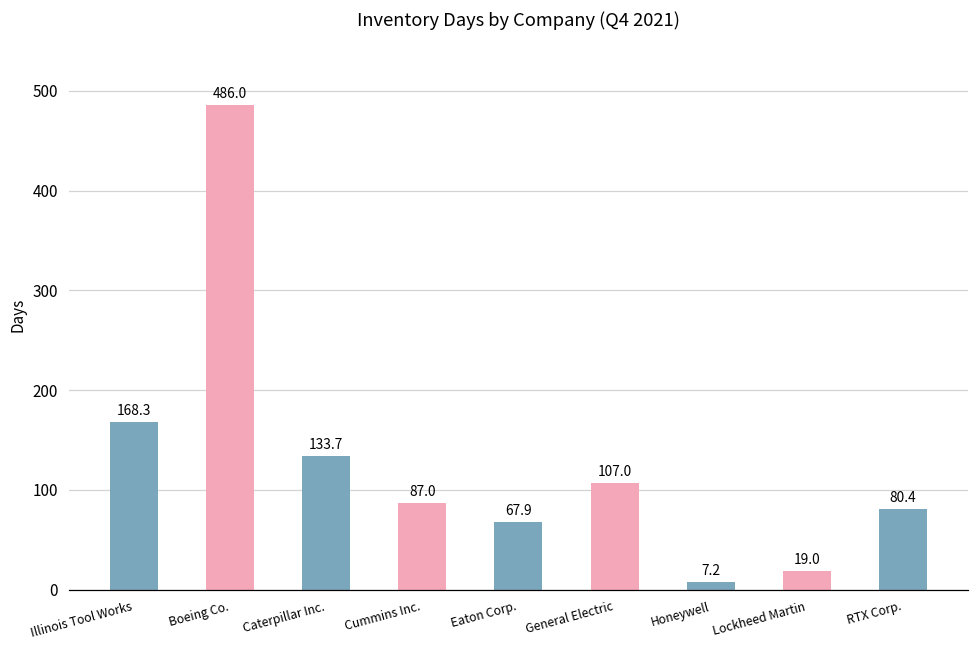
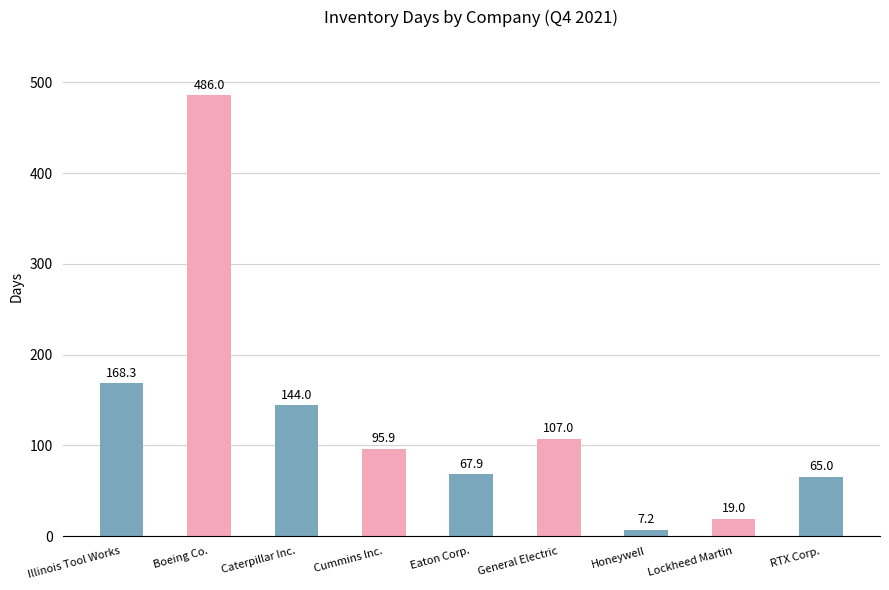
  {
    "Illinois Tool Works": 168.3,
    "Boeing Co.": 486.0,
-   "Caterpillar Inc.": 133.7,
-   "Cummins Inc.": 87.0,
+   "Caterpillar Inc.": 144.0,
+   "Cummins Inc.": 95.9,
    "Eaton Corp.": 67.9,
    "General Electric": 107.0,
    "Honeywell": 7.2,
    "Lockheed Martin": 19.0,
-   "RTX Corp.": 80.4
+   "RTX Corp.": 65.0
  }
